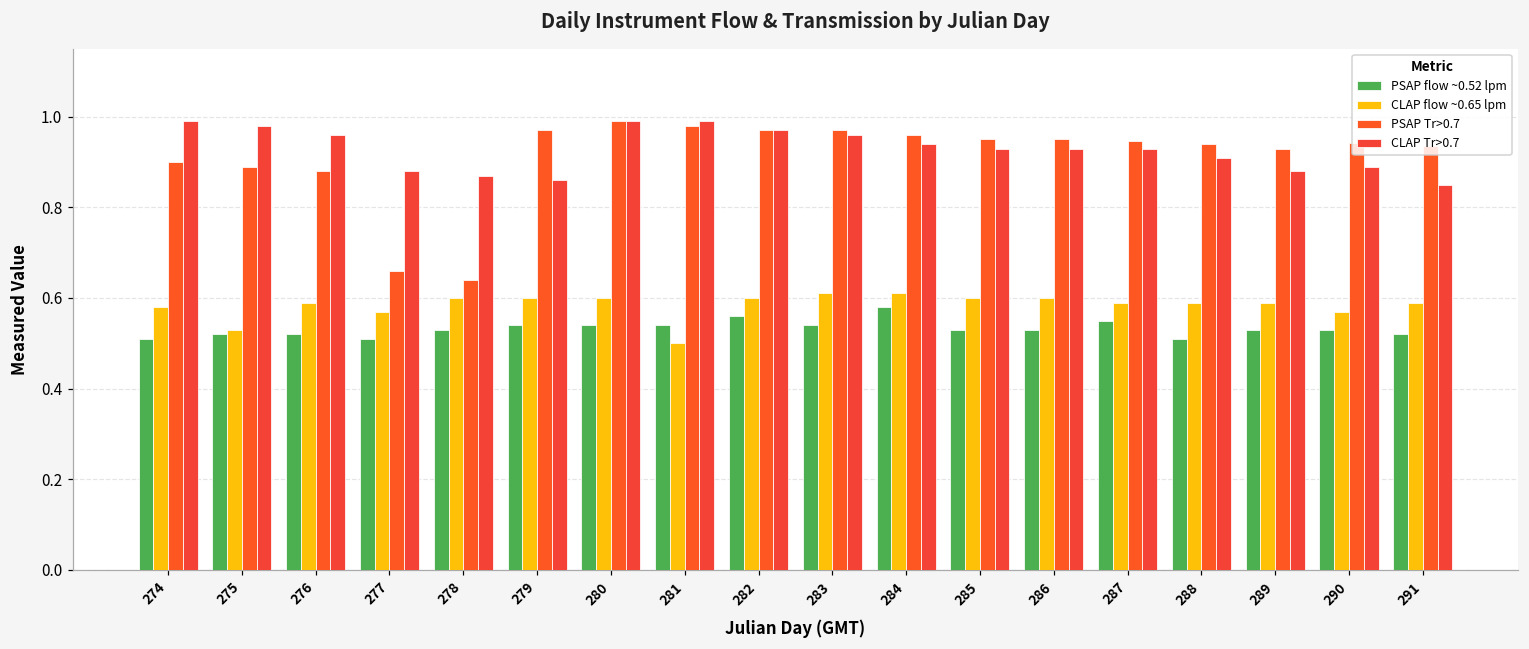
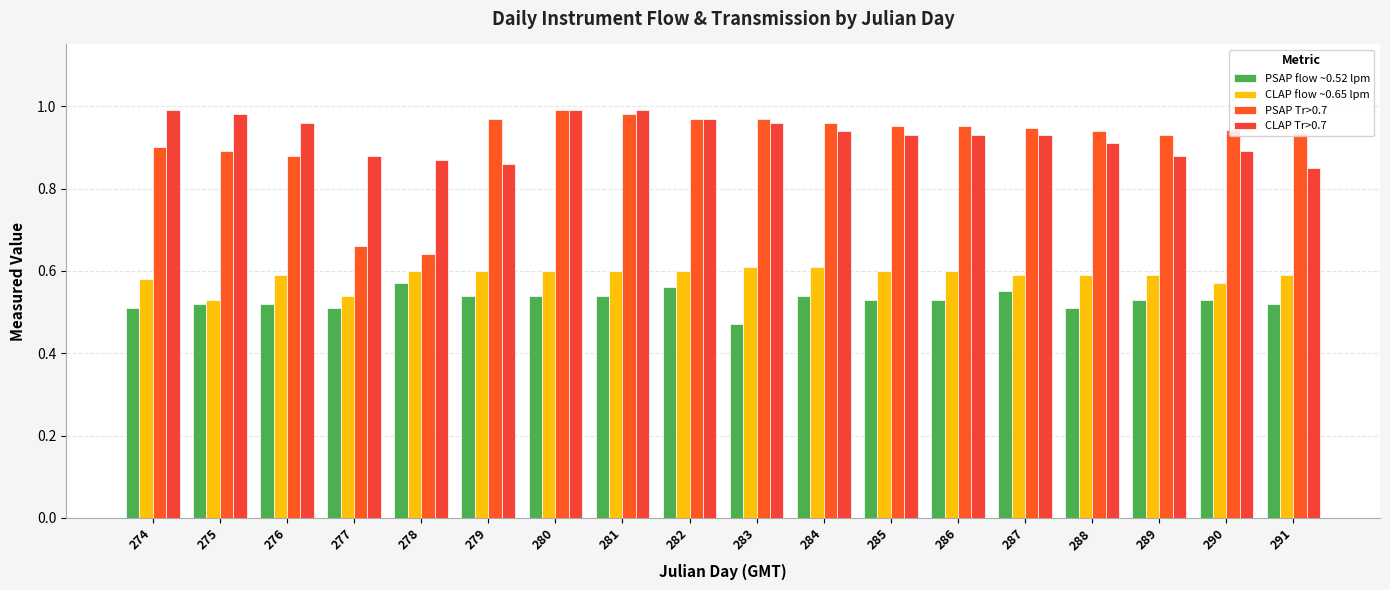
  {
    "PSAP flow ~0.52 lpm": {
      "274": 0.51,
      "275": 0.52,
      "276": 0.52,
      "277": 0.51,
-     "278": 0.53,
+     "278": 0.57,
      "279": 0.54,
      "280": 0.54,
      "281": 0.54,
      "282": 0.56,
-     "283": 0.54,
-     "284": 0.58,
+     "283": 0.47,
+     "284": 0.54,
      "285": 0.53,
      "286": 0.53,
      "287": 0.55,
      "288": 0.51,
      "289": 0.53,
      "290": 0.53,
      "291": 0.52
    },
    "CLAP flow ~0.65 lpm": {
      "274": 0.58,
      "275": 0.53,
      "276": 0.59,
-     "277": 0.57,
+     "277": 0.54,
      "278": 0.60,
      "279": 0.60,
      "280": 0.60,
-     "281": 0.5,
+     "281": 0.6,
      "282": 0.60,
      "283": 0.61,
      "284": 0.61,
      "285": 0.60,
      "286": 0.60,
      "287": 0.59,
      "288": 0.59,
      "289": 0.59,
      "290": 0.57,
      "291": 0.59
    }
  }
